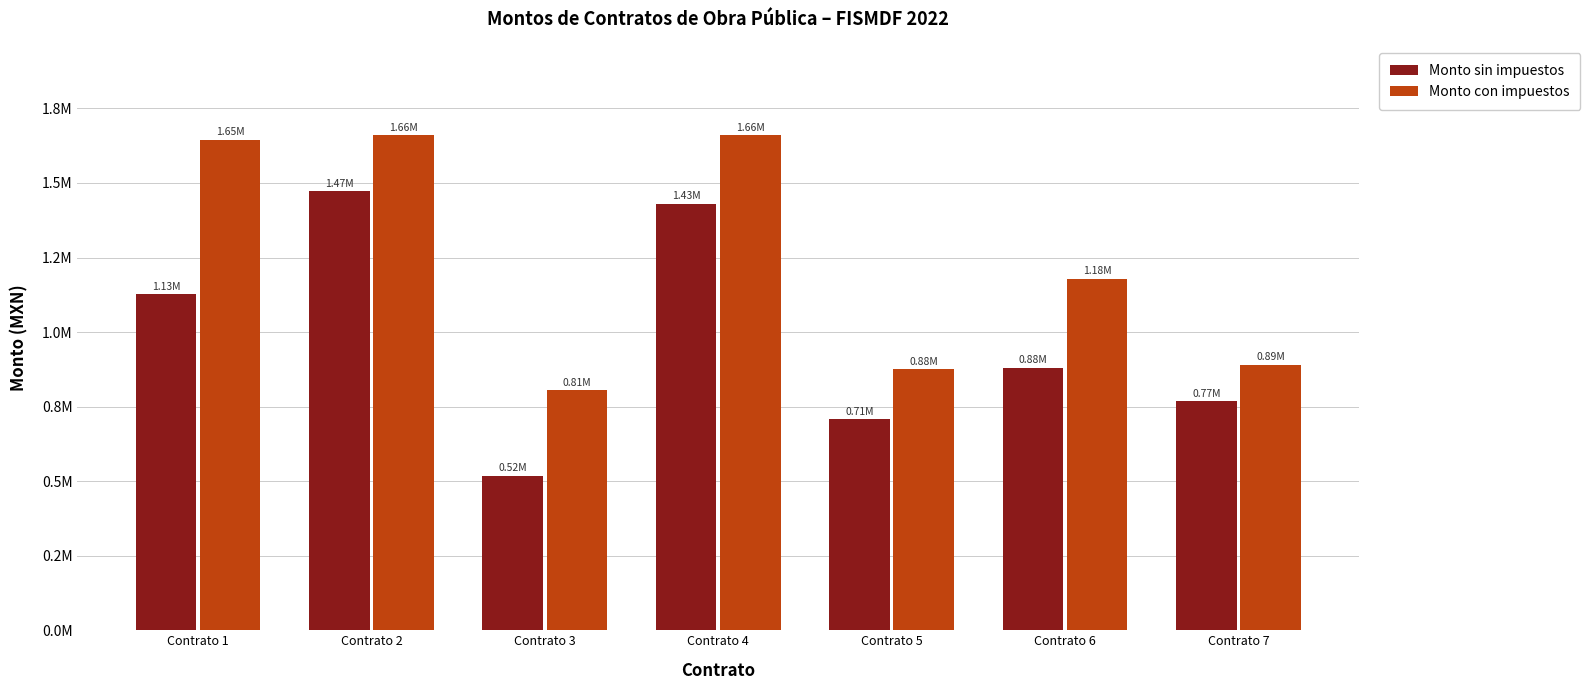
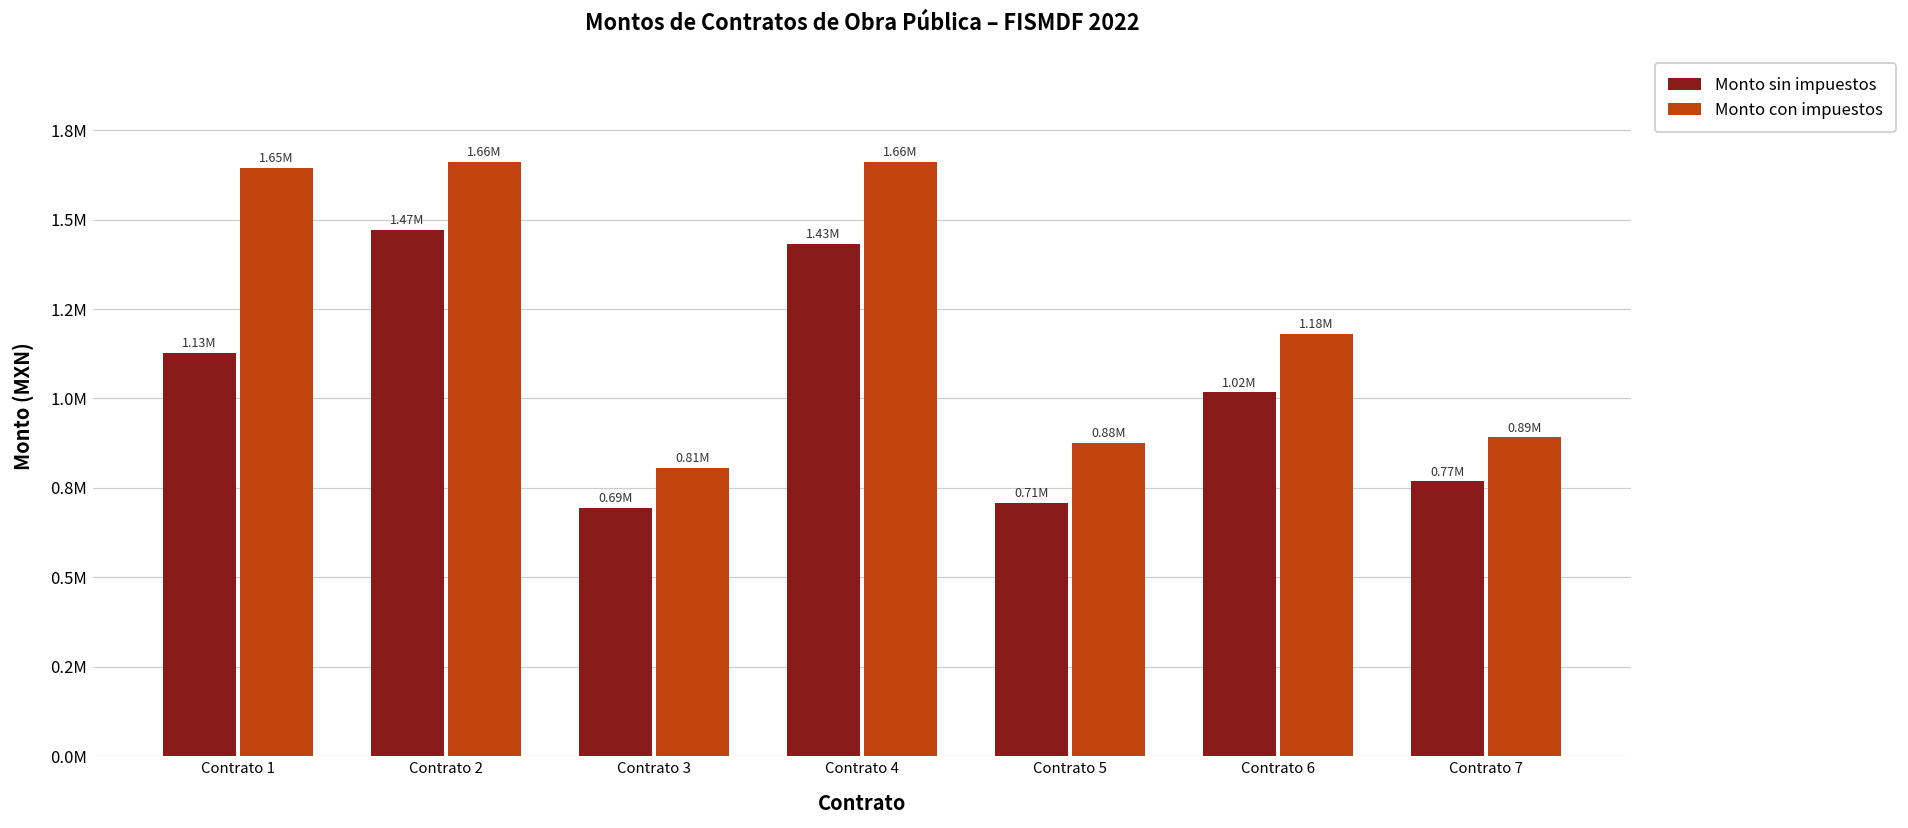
  {
    "Monto sin impuestos": {
      "Contrato 1": "1.13M",
      "Contrato 2": "1.47M",
-     "Contrato 3": "0.52M",
+     "Contrato 3": "0.69M",
      "Contrato 4": "1.43M",
      "Contrato 5": "0.71M",
-     "Contrato 6": "0.88M",
+     "Contrato 6": "1.02M",
      "Contrato 7": "0.77M"
    },
    "Monto con impuestos": {
      "Contrato 1": "1.65M",
      "Contrato 2": "1.66M",
      "Contrato 3": "0.81M",
      "Contrato 4": "1.66M",
      "Contrato 5": "0.88M",
      "Contrato 6": "1.18M",
      "Contrato 7": "0.89M"
    }
  }
